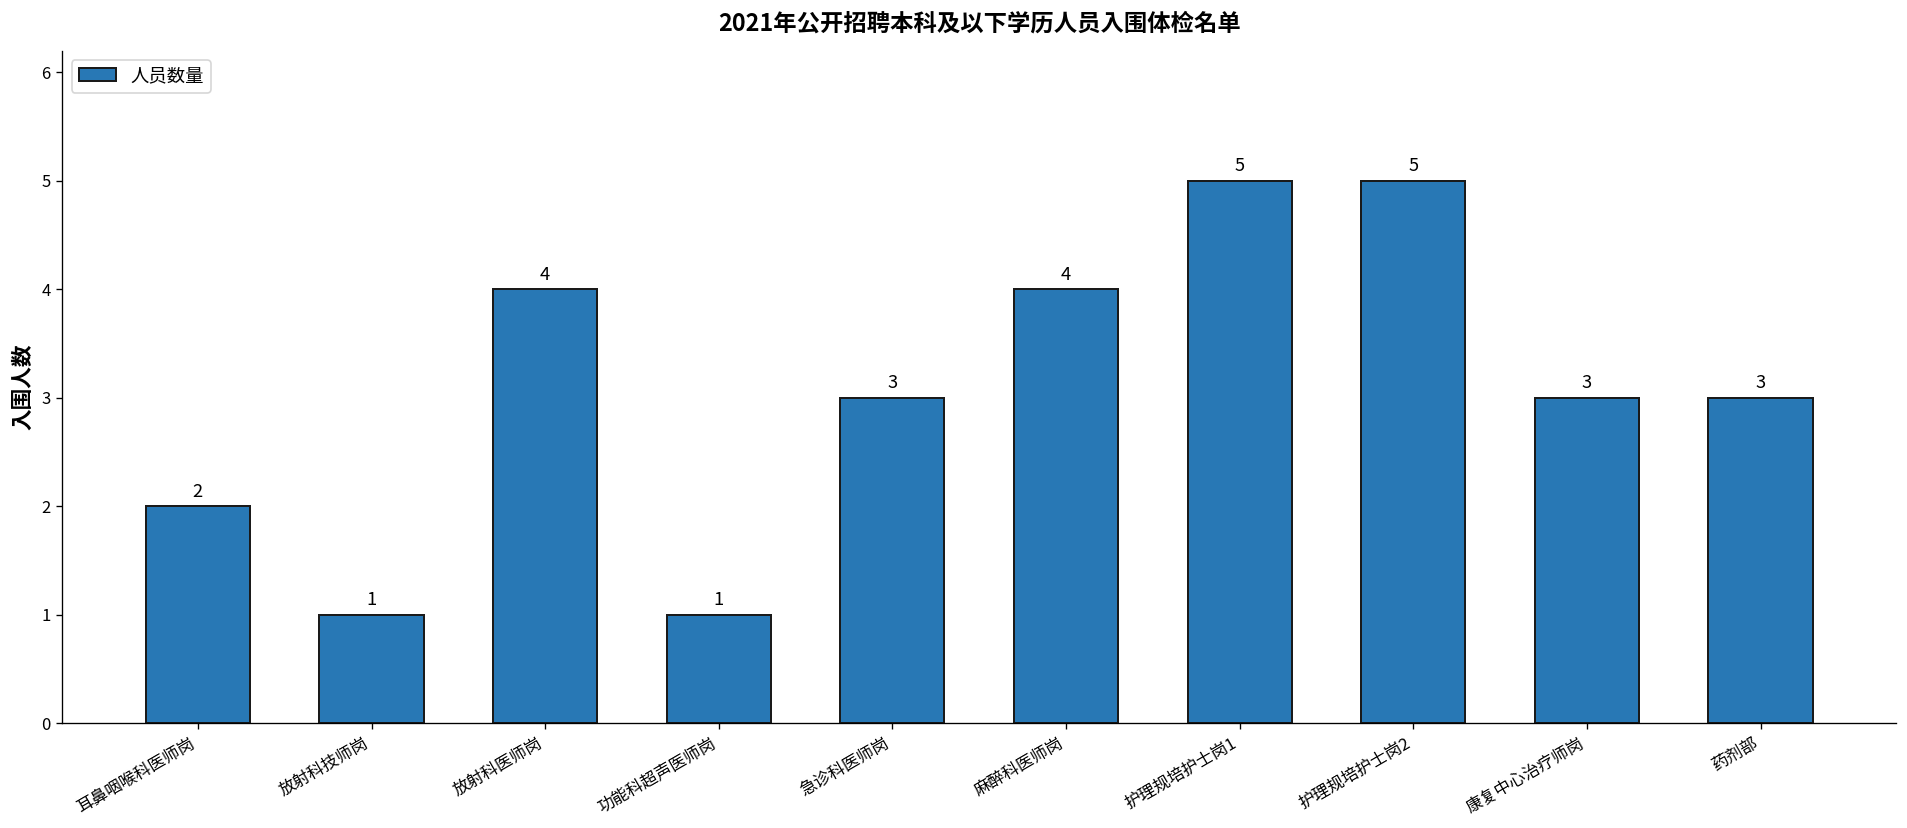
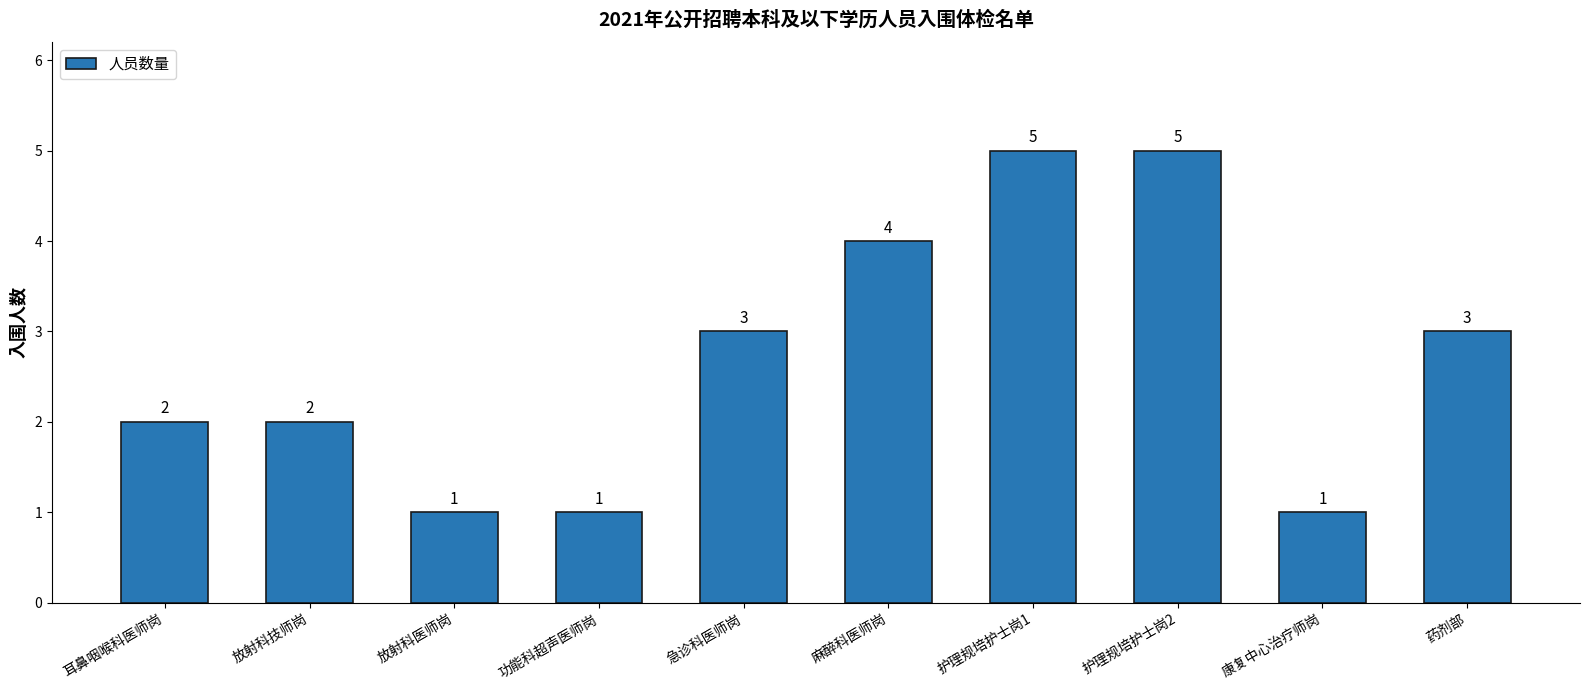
  {
    "耳鼻咽喉科医师岗": 2,
-   "放射科技师岗": 1,
-   "放射科医师岗": 4,
+   "放射科技师岗": 2,
+   "放射科医师岗": 1,
    "功能科超声医师岗": 1,
    "急诊科医师岗": 3,
    "麻醉科医师岗": 4,
    "护理规培护士岗1": 5,
    "护理规培护士岗2": 5,
-   "康复中心治疗师岗": 3,
+   "康复中心治疗师岗": 1,
    "药剂部": 3
  }
